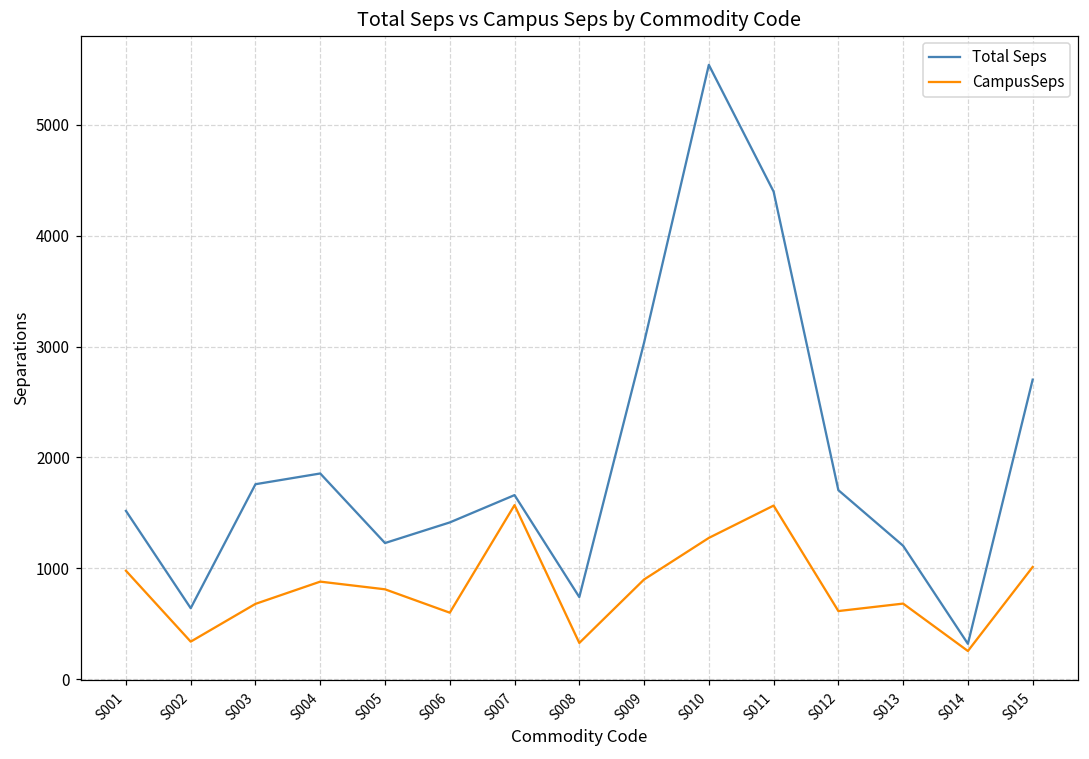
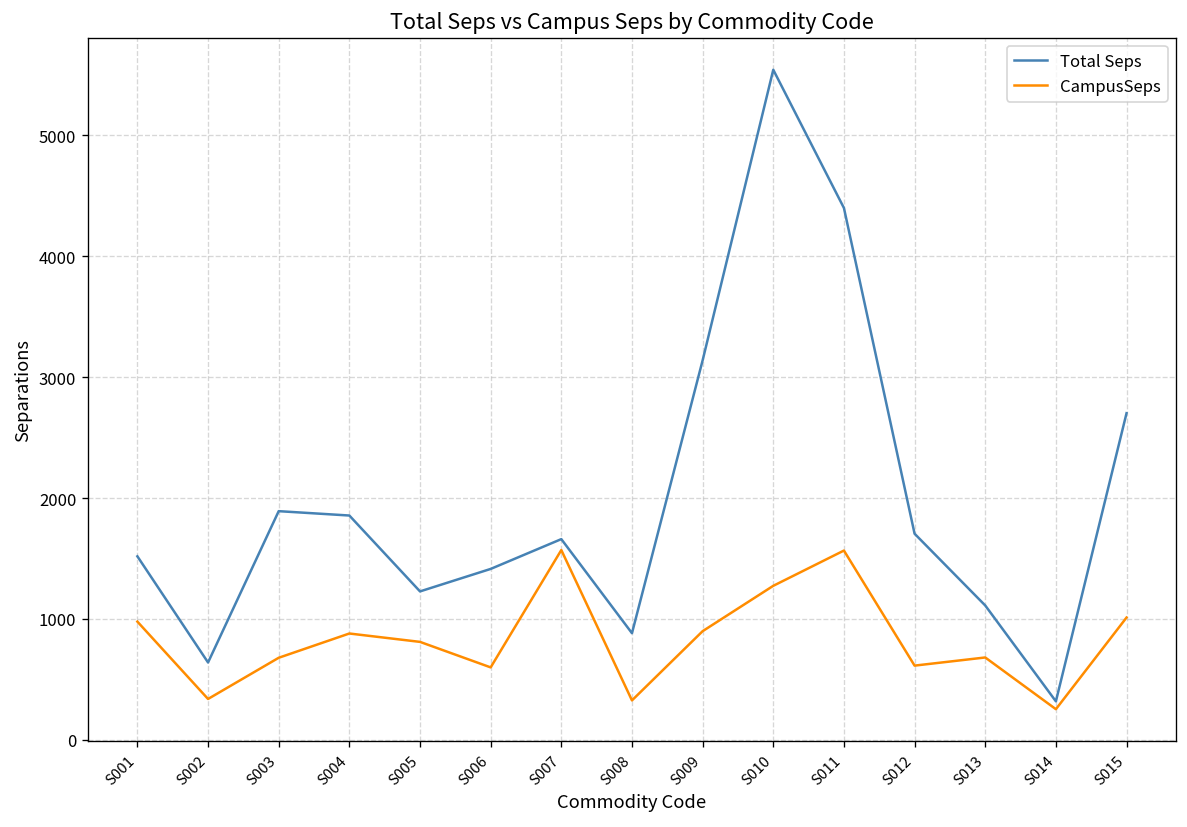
  {
    "Total Seps": {
      "S001": 1520,
      "S002": 640,
-     "S003": 1760,
+     "S003": 1890,
      "S004": 1860,
      "S005": 1230,
      "S006": 1410,
      "S007": 1660,
-     "S008": 740,
-     "S009": 3040,
+     "S008": 880,
+     "S009": 3140,
      "S010": 5540,
      "S011": 4400,
      "S012": 1700,
-     "S013": 1200,
+     "S013": 1110,
      "S014": 320,
      "S015": 2700
    },
    "CampusSeps": {
      "S001": 980,
      "S002": 340,
      "S003": 680,
      "S004": 880,
      "S005": 810,
      "S006": 600,
      "S007": 1570,
      "S008": 330,
      "S009": 900,
      "S010": 1270,
      "S011": 1570,
      "S012": 610,
      "S013": 680,
      "S014": 250,
      "S015": 1010
    }
  }
